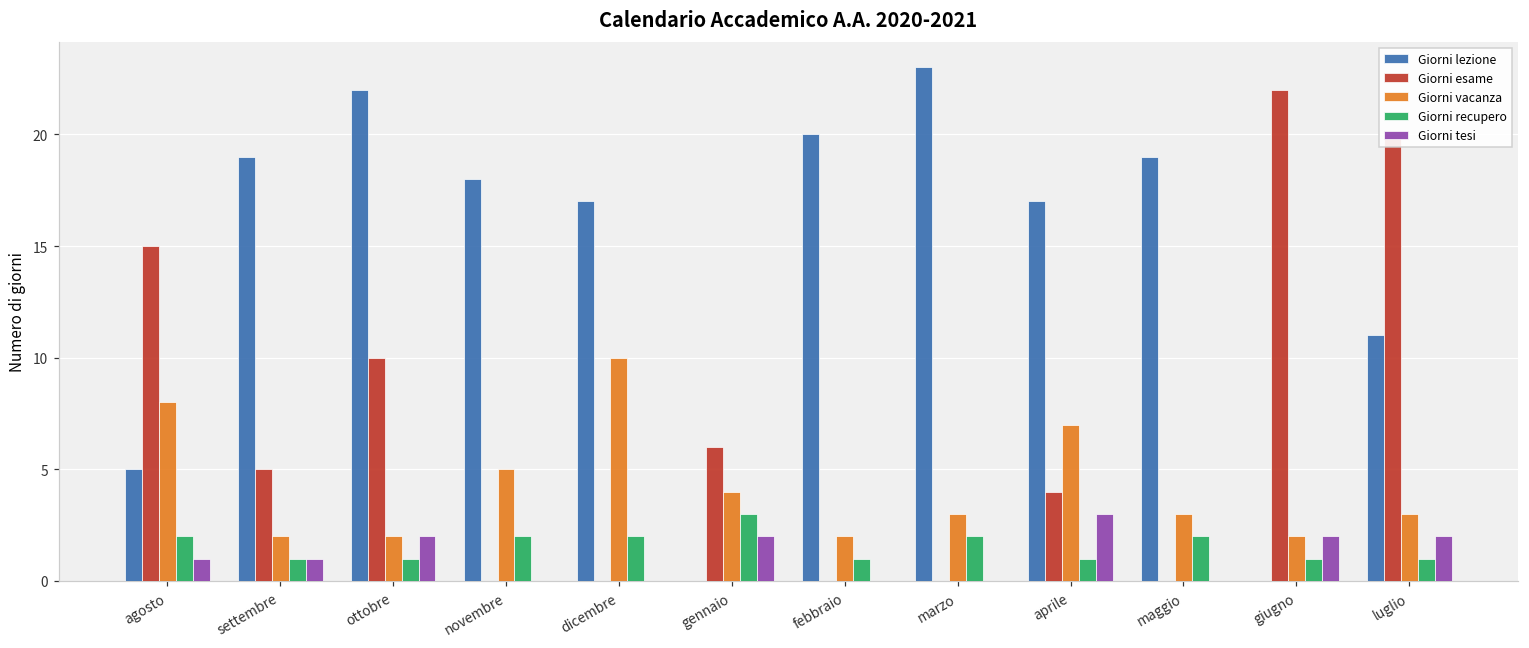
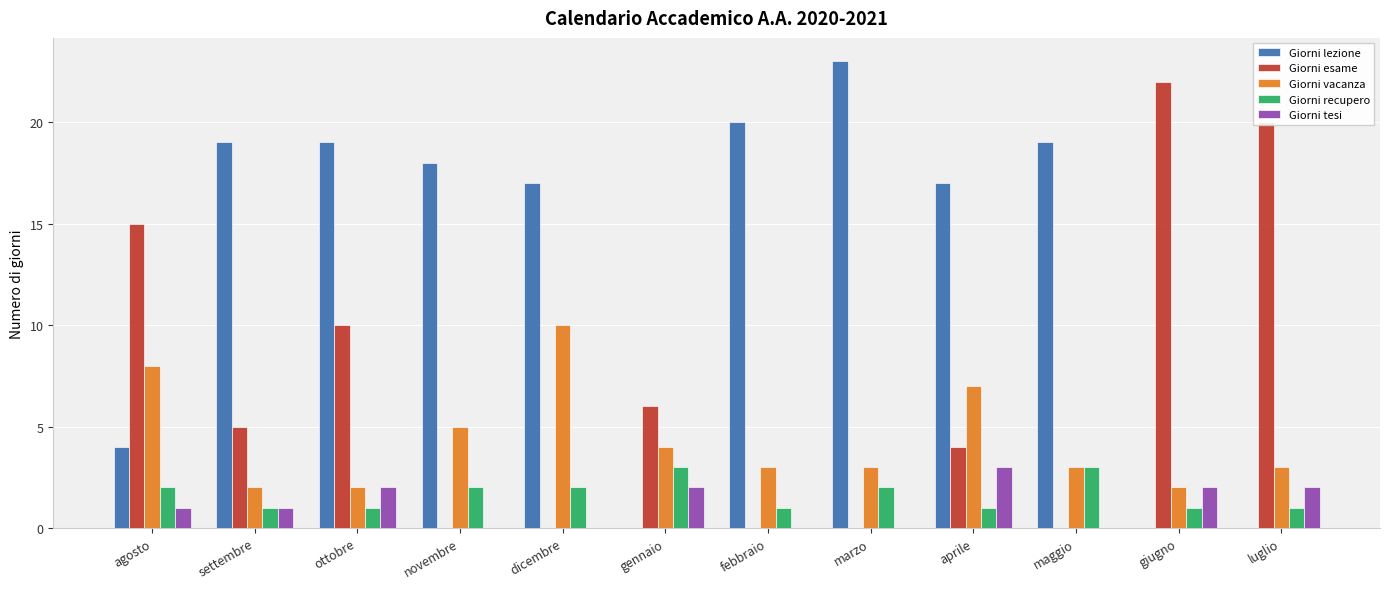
  {
    "Giorni lezione": {
-     "agosto": 5,
+     "agosto": 4,
      "settembre": 19,
-     "ottobre": 22,
+     "ottobre": 19,
      "novembre": 18,
      "dicembre": 17,
      "gennaio": 0,
      "febbraio": 20,
      "marzo": 23,
      "aprile": 17,
      "maggio": 19,
      "giugno": 0,
-     "luglio": 11
+     "luglio": 0
    },
    "Giorni esame": {
      "agosto": 15,
      "settembre": 5,
      "ottobre": 10,
      "novembre": 0,
      "dicembre": 0,
      "gennaio": 6,
      "febbraio": 0,
      "marzo": 0,
      "aprile": 4,
      "maggio": 0,
      "giugno": 22
    },
    "Giorni vacanza": {
      "agosto": 8,
      "settembre": 2,
      "ottobre": 2,
      "novembre": 5,
      "dicembre": 10,
      "gennaio": 4,
-     "febbraio": 2,
+     "febbraio": 3,
      "marzo": 3,
      "aprile": 7,
      "maggio": 3,
      "giugno": 2,
      "luglio": 3
    },
    "Giorni recupero": {
      "agosto": 2,
      "settembre": 1,
      "ottobre": 1,
      "novembre": 2,
      "dicembre": 2,
      "gennaio": 3,
      "febbraio": 1,
      "marzo": 2,
      "aprile": 1,
-     "maggio": 2,
+     "maggio": 3,
      "giugno": 1,
      "luglio": 1
    },
    "Giorni tesi": {
      "agosto": 1,
      "settembre": 1,
      "ottobre": 2,
      "novembre": 0,
      "dicembre": 0,
      "gennaio": 2,
      "febbraio": 0,
      "marzo": 0,
      "aprile": 3,
      "maggio": 0,
      "giugno": 2,
      "luglio": 2
    }
  }
